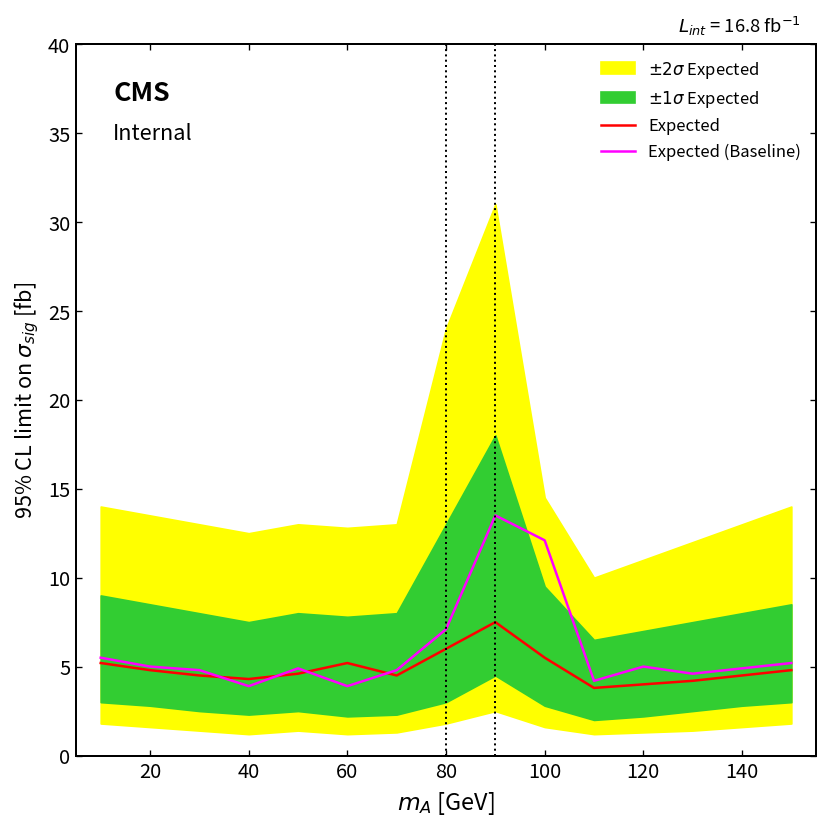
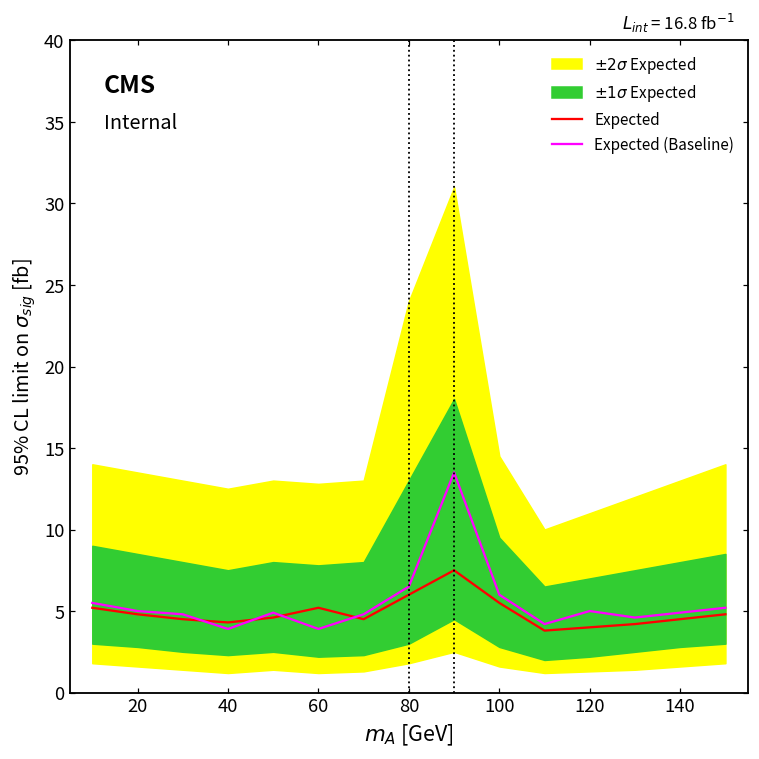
  {
    "Expected": {
      "20": 4.8,
      "40": 4.3,
      "60": 5.2,
      "80": 6.0,
      "100": 5.5,
      "120": 4.0,
      "140": 4.5
    },
    "Expected (Baseline)": {
      "20": 5.0,
      "40": 3.9,
      "60": 3.9,
-     "80": 7.1,
-     "100": 12.1,
+     "80": 6.5,
+     "100": 6.0,
      "120": 5.0,
      "140": 4.9
    }
  }
